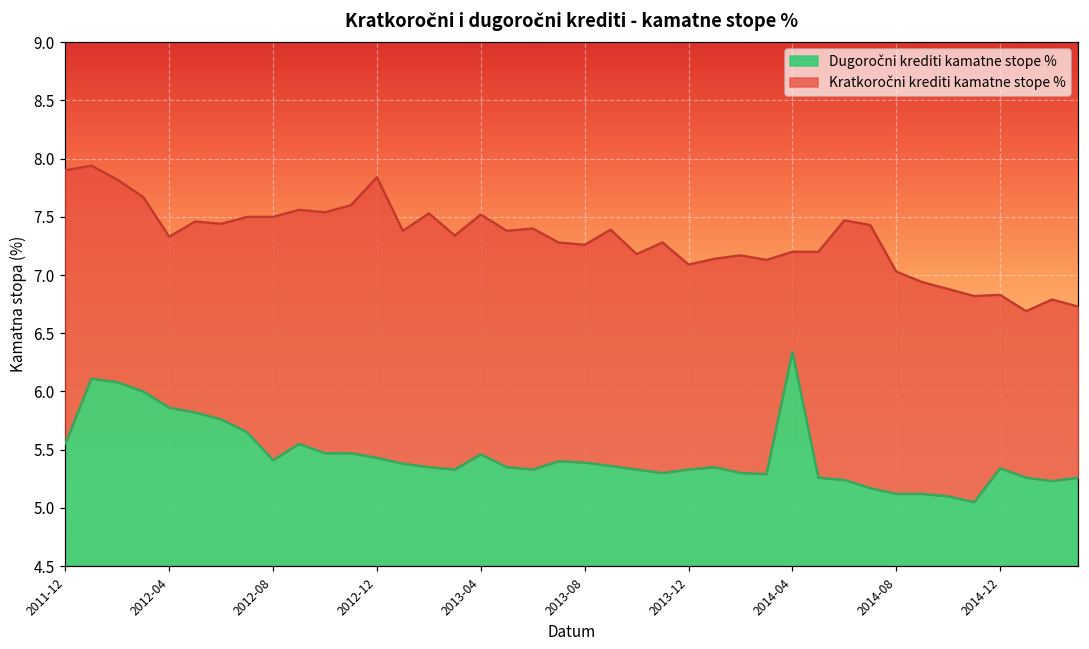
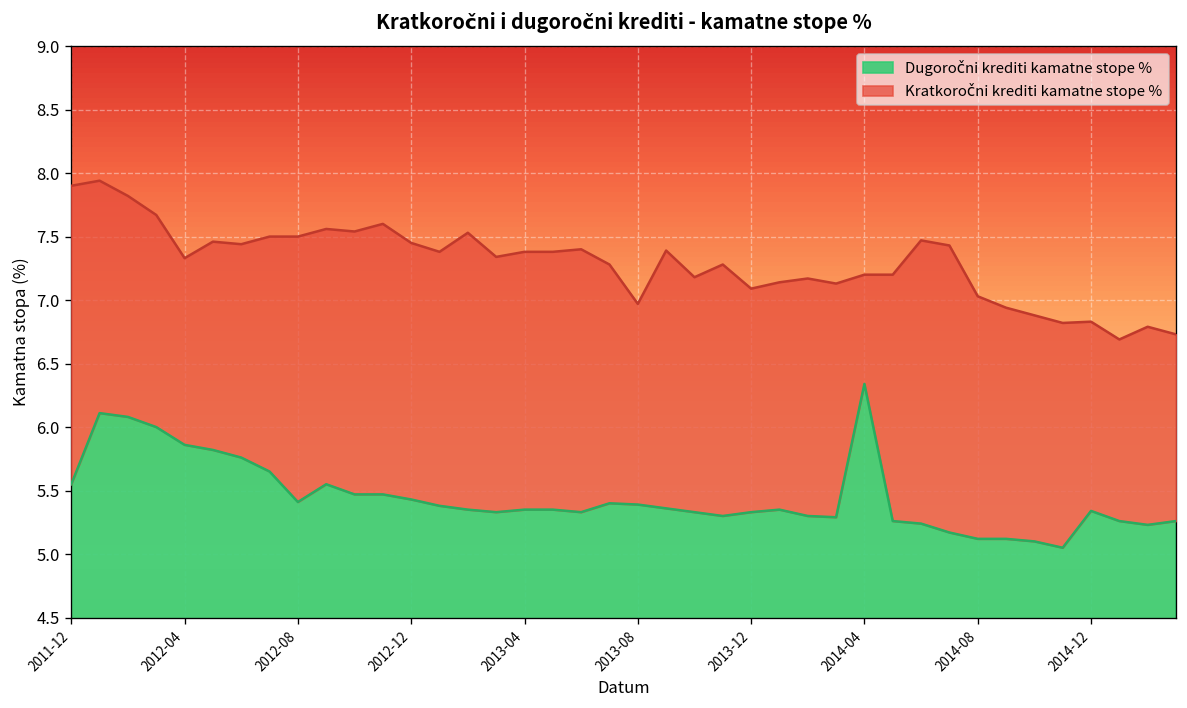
  {
    "Kratkoročni krediti kamatne stope %": {
      "2011-12": 7.90,
      "2012-04": 7.33,
      "2012-08": 7.50,
-     "2012-12": 7.84,
-     "2013-04": 7.52,
-     "2013-08": 7.26,
+     "2012-12": 7.45,
+     "2013-04": 7.38,
+     "2013-08": 6.97,
      "2013-12": 7.09,
      "2014-04": 7.20,
      "2014-08": 7.03,
      "2014-12": 6.83
    },
    "Dugoročni krediti kamatne stope %": {
      "2011-12": 5.55,
      "2012-04": 5.86,
      "2012-08": 5.41,
      "2012-12": 5.43,
-     "2013-04": 5.46,
+     "2013-04": 5.35,
      "2013-08": 5.39,
      "2013-12": 5.33,
      "2014-04": 6.34,
      "2014-08": 5.12,
      "2014-12": 5.34
    }
  }
